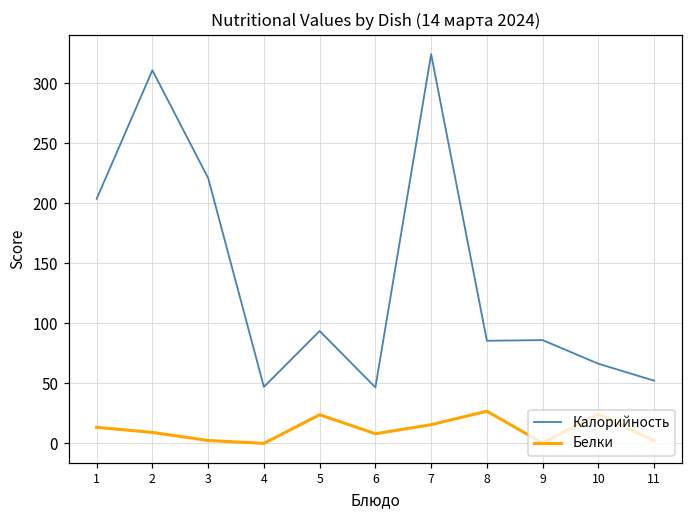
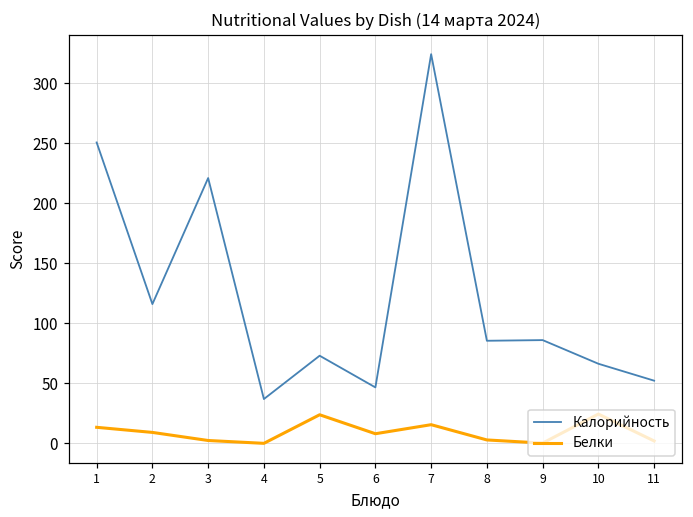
  {
    "Калорийность": {
-     "1": 204,
-     "2": 311,
+     "1": 251,
+     "2": 116,
      "3": 221,
-     "4": 47,
-     "5": 94,
+     "4": 37,
+     "5": 73,
      "6": 47,
      "7": 324,
      "8": 85,
      "9": 86,
      "10": 66,
      "11": 52
    },
    "Белки": {
      "1": 13,
      "2": 9,
      "3": 2,
      "4": 0,
      "5": 24,
      "6": 8,
      "7": 16,
-     "8": 27
+     "8": 3
    }
  }
